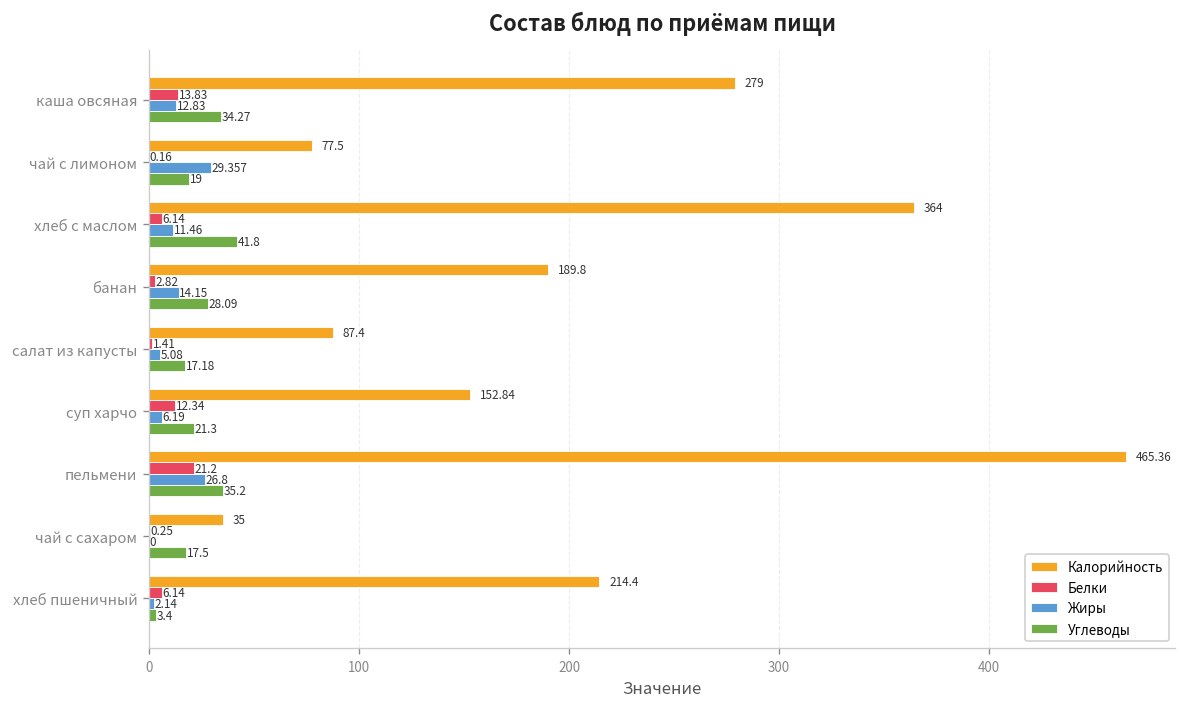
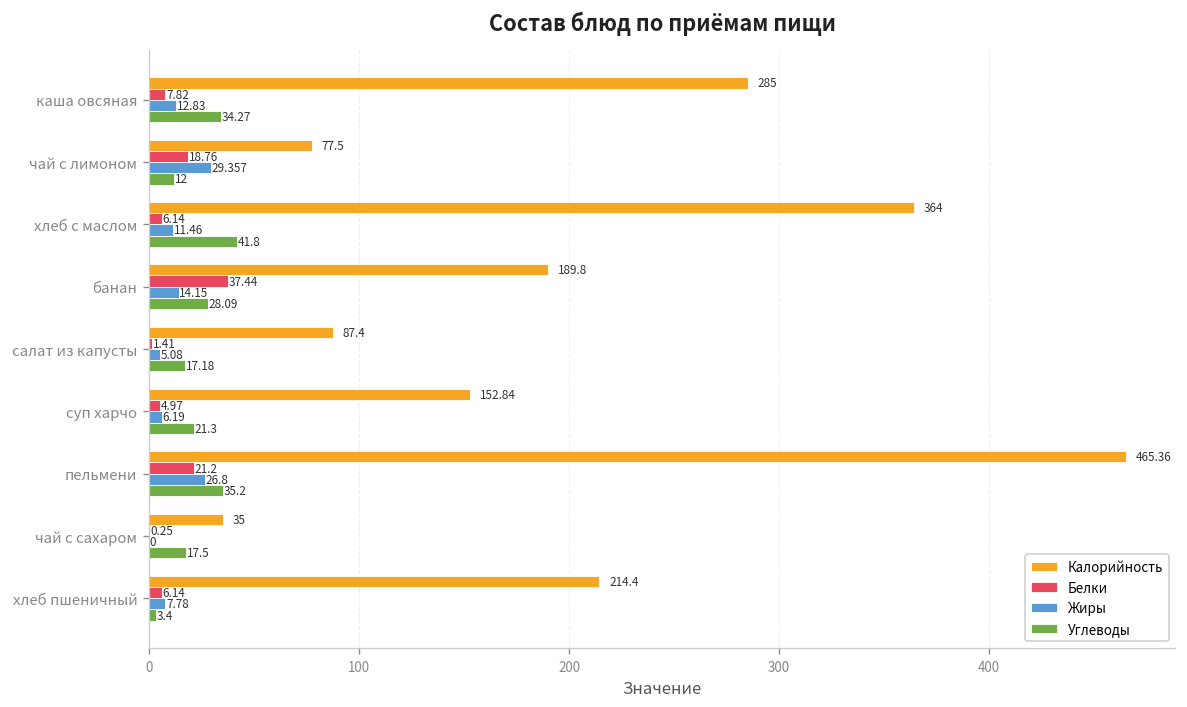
  {
    "Калорийность": {
-     "каша овсяная": 279,
+     "каша овсяная": 285,
      "чай с лимоном": 77.5,
      "хлеб с маслом": 364,
      "банан": 189.8,
      "салат из капусты": 87.4,
      "суп харчо": 152.84,
      "пельмени": 465.36,
      "чай с сахаром": 35,
      "хлеб пшеничный": 214.4
    },
    "Белки": {
-     "каша овсяная": 13.83,
-     "чай с лимоном": 0.16,
+     "каша овсяная": 7.82,
+     "чай с лимоном": 18.76,
      "хлеб с маслом": 6.14,
-     "банан": 2.82,
+     "банан": 37.44,
      "салат из капусты": 1.41,
-     "суп харчо": 12.34,
+     "суп харчо": 4.97,
      "пельмени": 21.2,
      "чай с сахаром": 0.25,
      "хлеб пшеничный": 6.14
    },
    "Жиры": {
      "каша овсяная": 12.83,
      "чай с лимоном": 29.357,
      "хлеб с маслом": 11.46,
      "банан": 14.15,
      "салат из капусты": 5.08,
      "суп харчо": 6.19,
      "пельмени": 26.8,
      "чай с сахаром": 0,
-     "хлеб пшеничный": 2.14
+     "хлеб пшеничный": 7.78
    },
    "Углеводы": {
      "каша овсяная": 34.27,
-     "чай с лимоном": 19,
+     "чай с лимоном": 12,
      "хлеб с маслом": 41.8,
      "банан": 28.09,
      "салат из капусты": 17.18,
      "суп харчо": 21.3,
      "пельмени": 35.2,
      "чай с сахаром": 17.5,
      "хлеб пшеничный": 3.4
    }
  }
